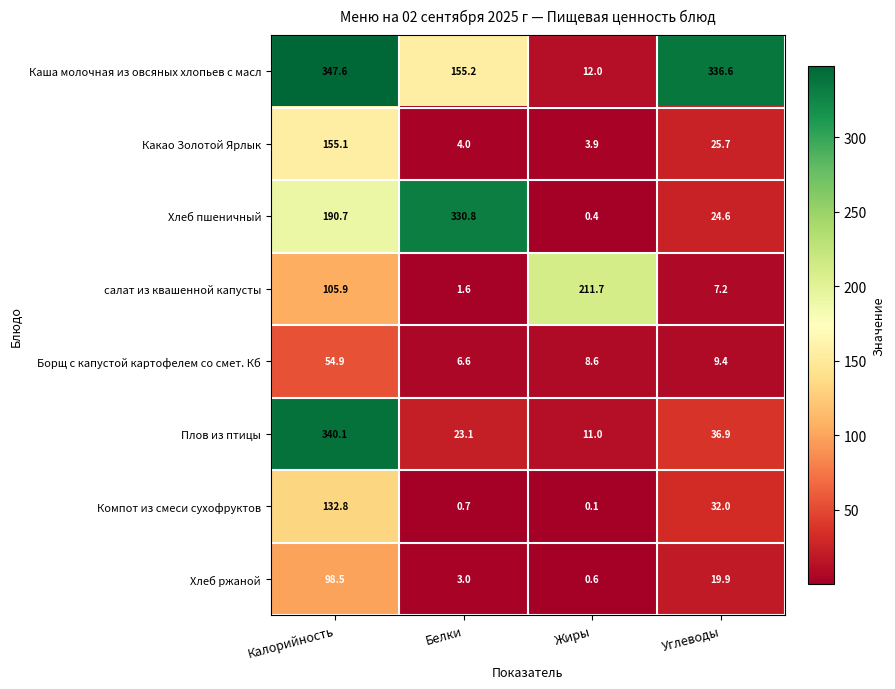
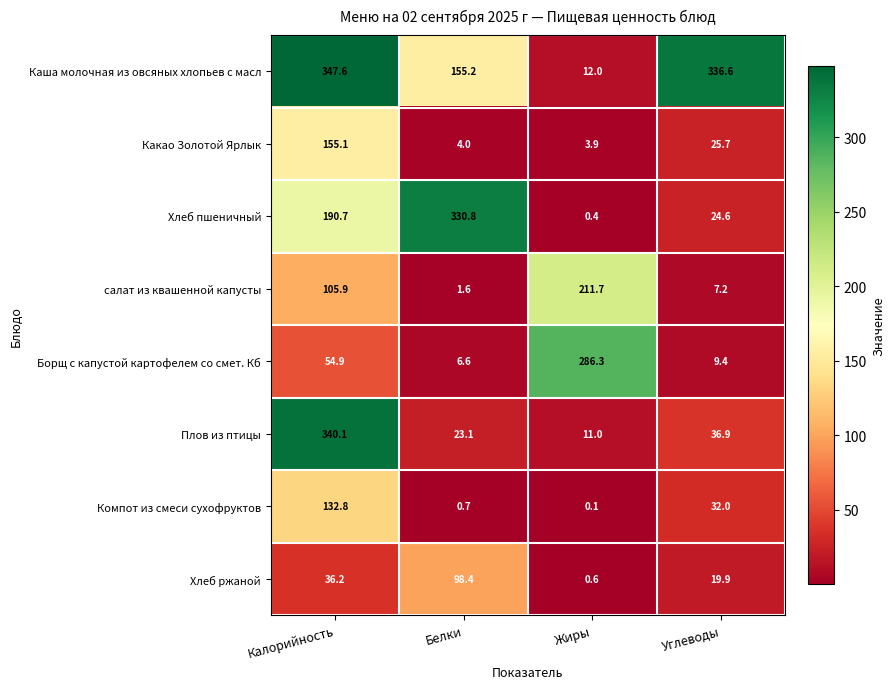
  {
    "Каша молочная из овсяных хлопьев с масл": {
      "Калорийность": 347.6,
      "Белки": 155.2,
      "Жиры": 12.0,
      "Углеводы": 336.6
    },
    "Какао Золотой Ярлык": {
      "Калорийность": 155.1,
      "Белки": 4.0,
      "Жиры": 3.9,
      "Углеводы": 25.7
    },
    "Хлеб пшеничный": {
      "Калорийность": 190.7,
      "Белки": 330.8,
      "Жиры": 0.4,
      "Углеводы": 24.6
    },
    "салат из квашенной капусты": {
      "Калорийность": 105.9,
      "Белки": 1.6,
      "Жиры": 211.7,
      "Углеводы": 7.2
    },
    "Борщ с капустой картофелем со смет. Кб": {
      "Калорийность": 54.9,
      "Белки": 6.6,
-     "Жиры": 8.6,
+     "Жиры": 286.3,
      "Углеводы": 9.4
    },
    "Плов из птицы": {
      "Калорийность": 340.1,
      "Белки": 23.1,
      "Жиры": 11.0,
      "Углеводы": 36.9
    },
    "Компот из смеси сухофруктов": {
      "Калорийность": 132.8,
      "Белки": 0.7,
      "Жиры": 0.1,
      "Углеводы": 32.0
    },
    "Хлеб ржаной": {
-     "Калорийность": 98.5,
-     "Белки": 3.0,
+     "Калорийность": 36.2,
+     "Белки": 98.4,
      "Жиры": 0.6,
      "Углеводы": 19.9
    }
  }
